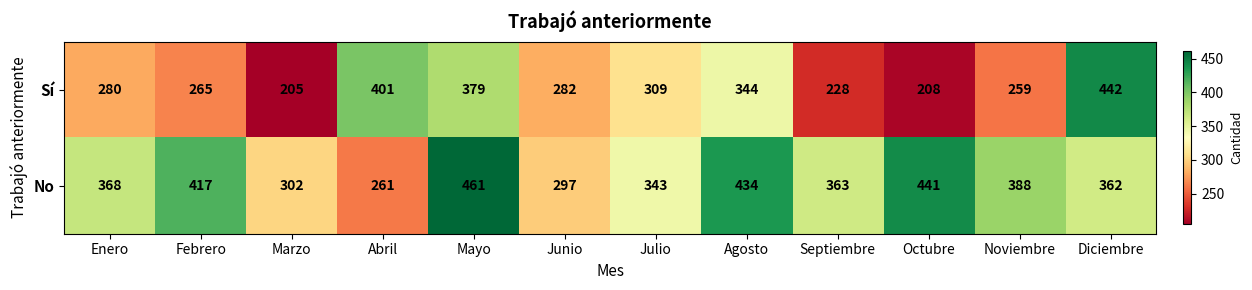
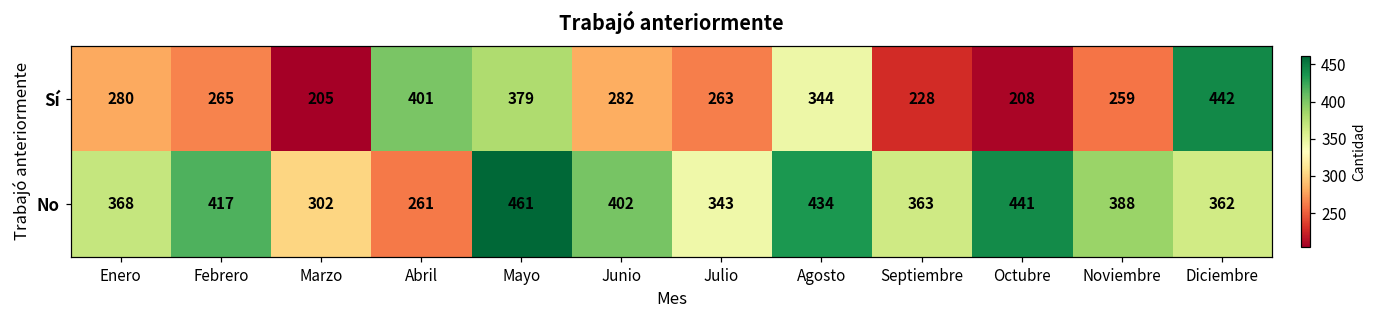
  {
    "Sí": {
      "Enero": 280,
      "Febrero": 265,
      "Marzo": 205,
      "Abril": 401,
      "Mayo": 379,
      "Junio": 282,
-     "Julio": 309,
+     "Julio": 263,
      "Agosto": 344,
      "Septiembre": 228,
      "Octubre": 208,
      "Noviembre": 259,
      "Diciembre": 442
    },
    "No": {
      "Enero": 368,
      "Febrero": 417,
      "Marzo": 302,
      "Abril": 261,
      "Mayo": 461,
-     "Junio": 297,
+     "Junio": 402,
      "Julio": 343,
      "Agosto": 434,
      "Septiembre": 363,
      "Octubre": 441,
      "Noviembre": 388,
      "Diciembre": 362
    }
  }
